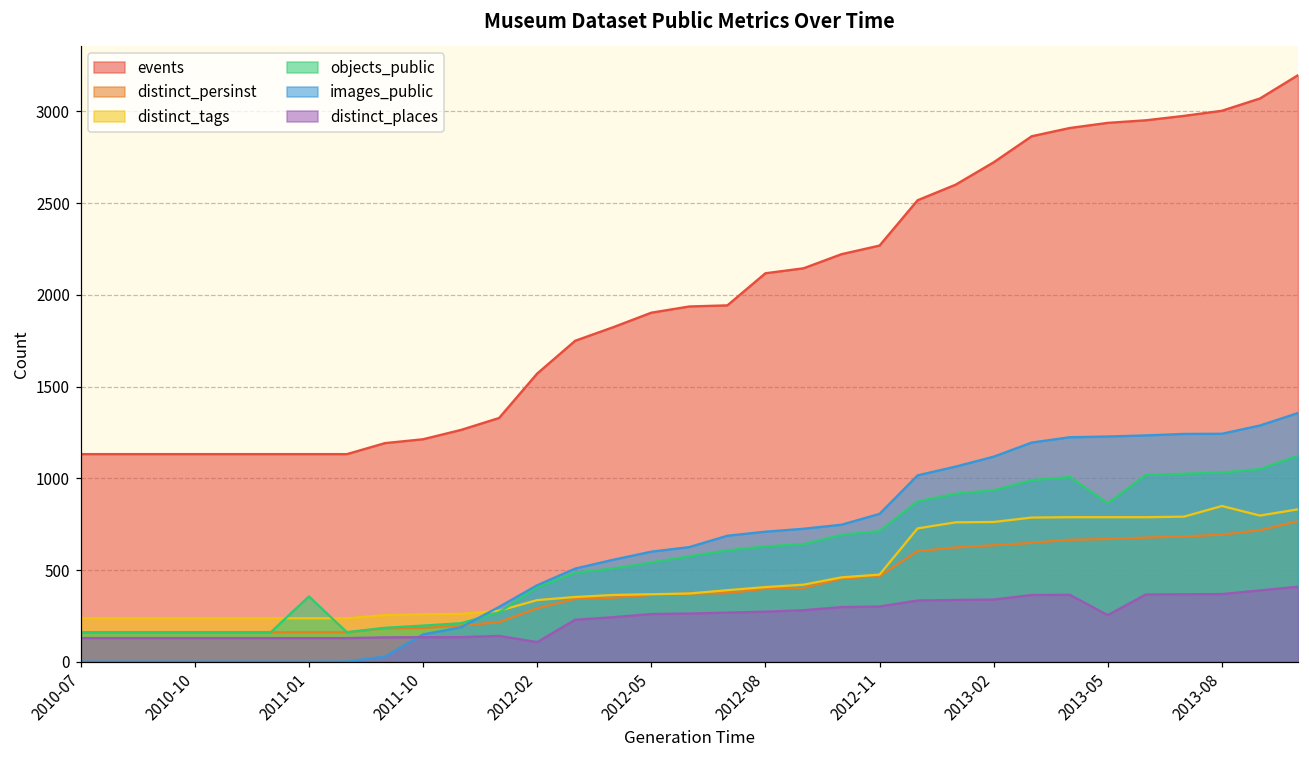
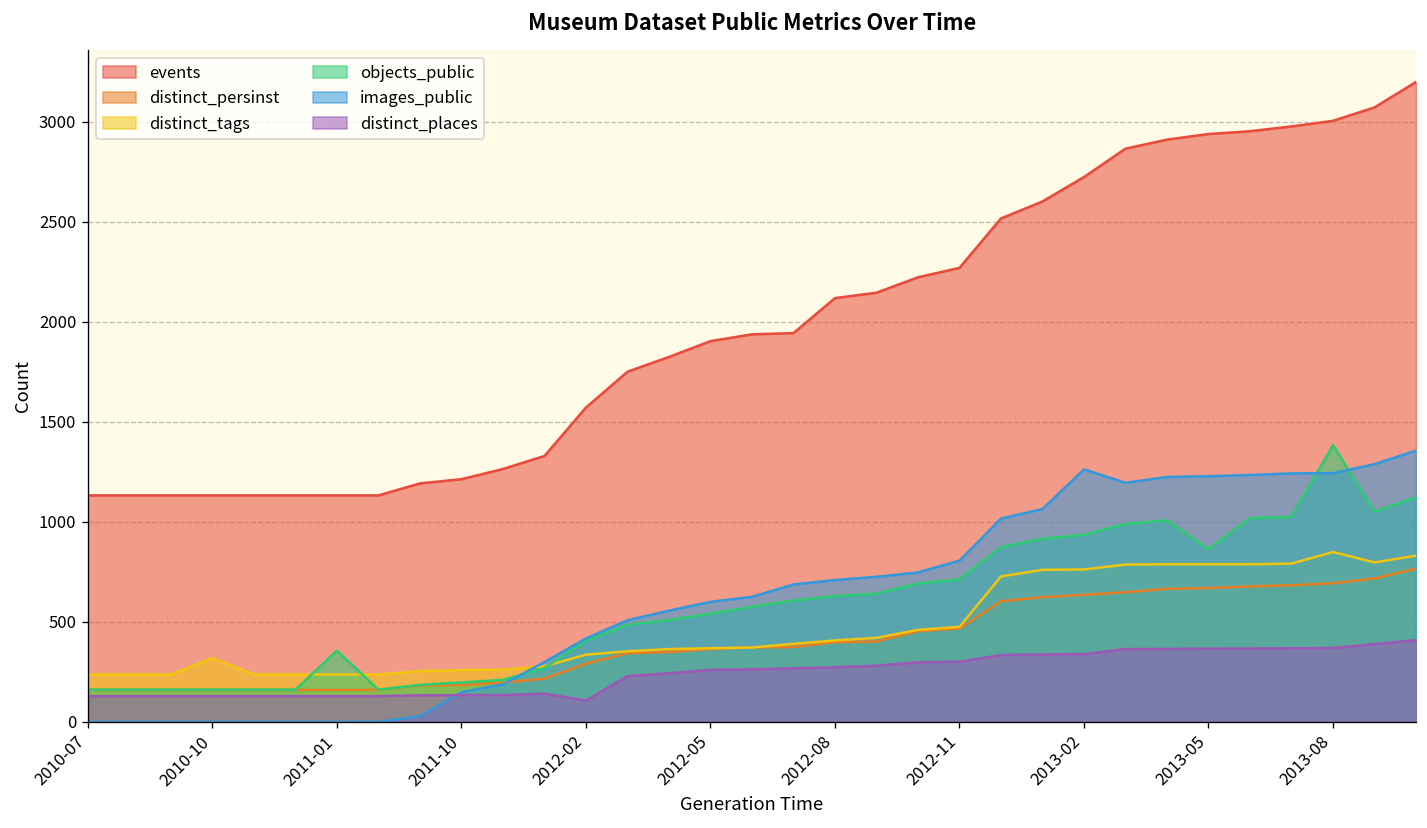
  {
    "distinct_tags": {
      "2010-07": 240,
-     "2010-10": 240,
+     "2010-10": 320,
      "2011-01": 240,
      "2011-10": 260,
      "2012-02": 340,
      "2013-02": 760,
      "2013-05": 790,
      "2013-08": 850
    },
    "objects_public": {
      "2011-01": 360,
      "2012-05": 540,
      "2012-08": 630,
      "2012-11": 710,
      "2013-02": 940,
      "2013-05": 860,
-     "2013-08": 1030
+     "2013-08": 1380
    },
    "images_public": {
      "2010-07": 0,
      "2010-10": 0,
      "2011-01": 0,
      "2012-05": 600,
      "2012-08": 710,
      "2012-11": 810,
-     "2013-02": 1120,
+     "2013-02": 1260,
      "2013-05": 1230,
      "2013-08": 1240
    },
    "distinct_places": {
      "2010-07": 130,
      "2010-10": 130,
      "2011-01": 130,
      "2012-02": 110,
      "2012-05": 260,
      "2012-08": 270,
      "2012-11": 300,
      "2013-02": 340,
-     "2013-05": 250,
+     "2013-05": 370,
      "2013-08": 370
    }
  }
